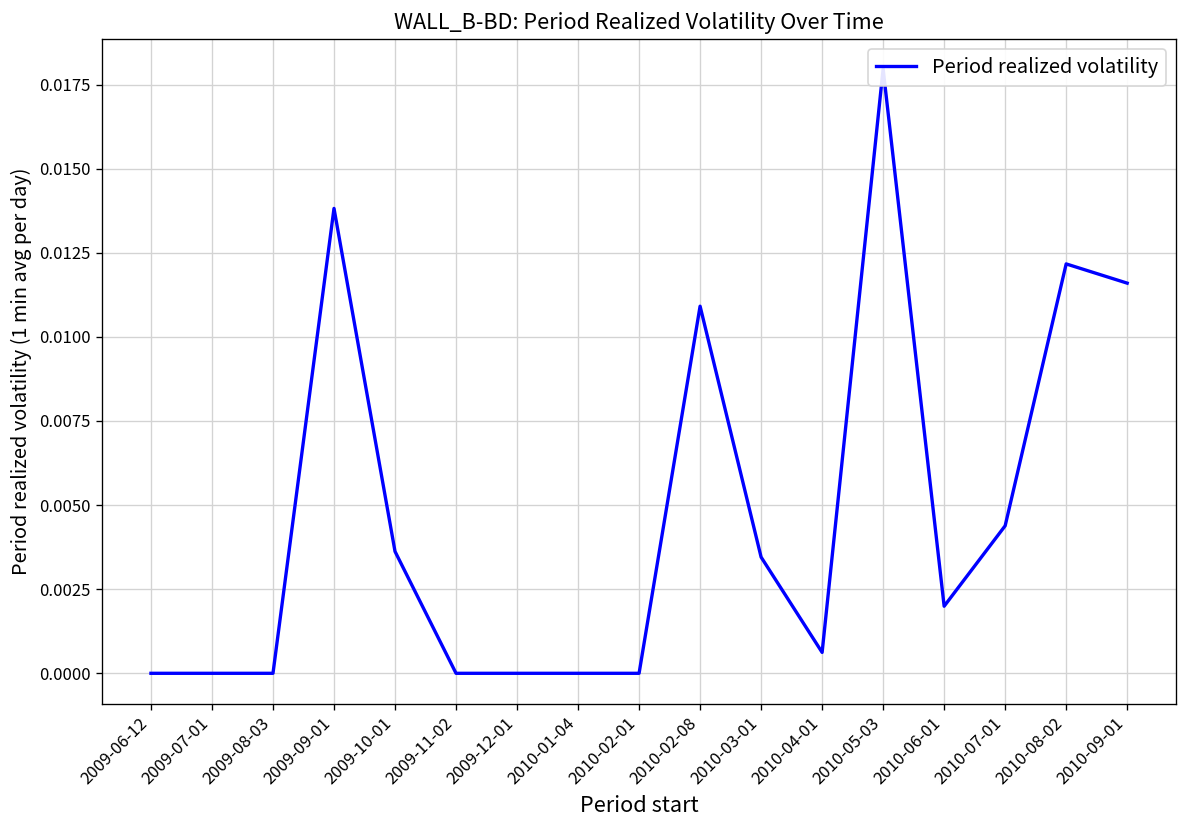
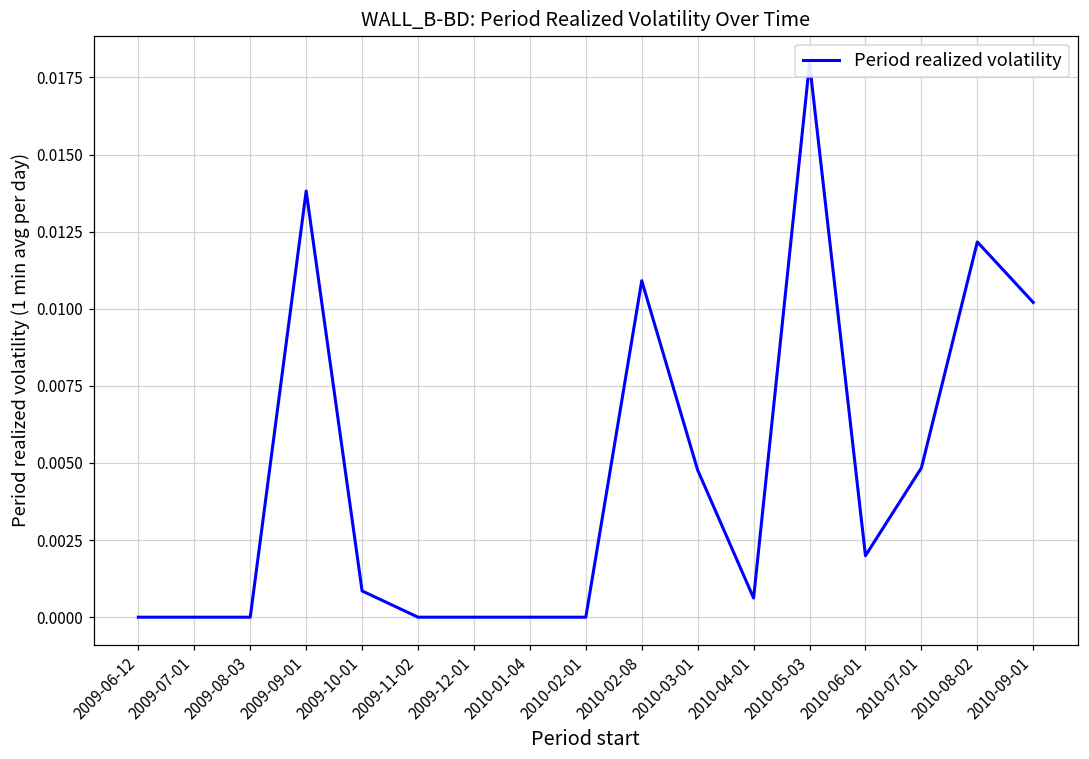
  {
    "2009-06-12": 0.0000,
    "2009-07-01": 0.0000,
    "2009-08-03": 0.0000,
    "2009-09-01": 0.0138,
-   "2009-10-01": 0.0036,
+   "2009-10-01": 0.0009,
    "2009-11-02": 0.0000,
    "2009-12-01": 0.0000,
    "2010-01-04": 0.0000,
    "2010-02-01": 0.0000,
    "2010-02-08": 0.0109,
-   "2010-03-01": 0.0035,
+   "2010-03-01": 0.0048,
    "2010-04-01": 0.0006,
    "2010-06-01": 0.0020,
-   "2010-07-01": 0.0044,
+   "2010-07-01": 0.0048,
    "2010-08-02": 0.0122,
-   "2010-09-01": 0.0116
+   "2010-09-01": 0.0102
  }
